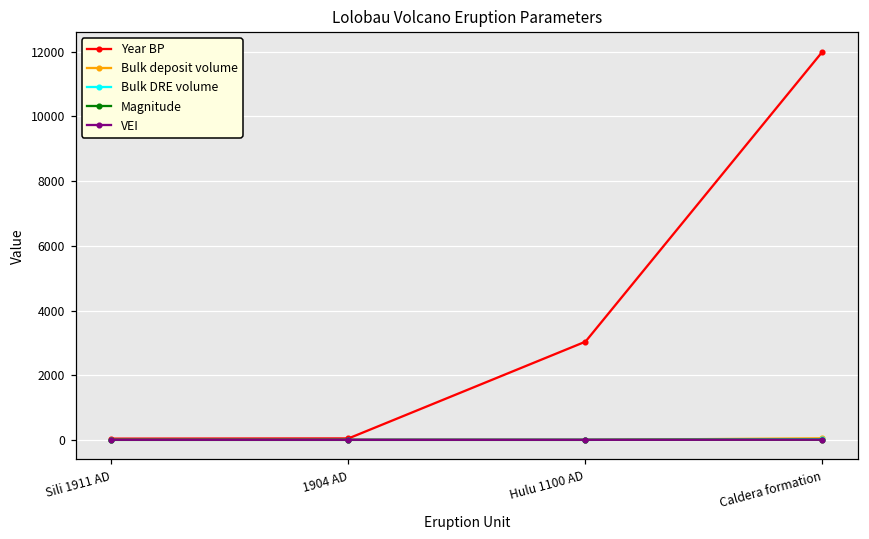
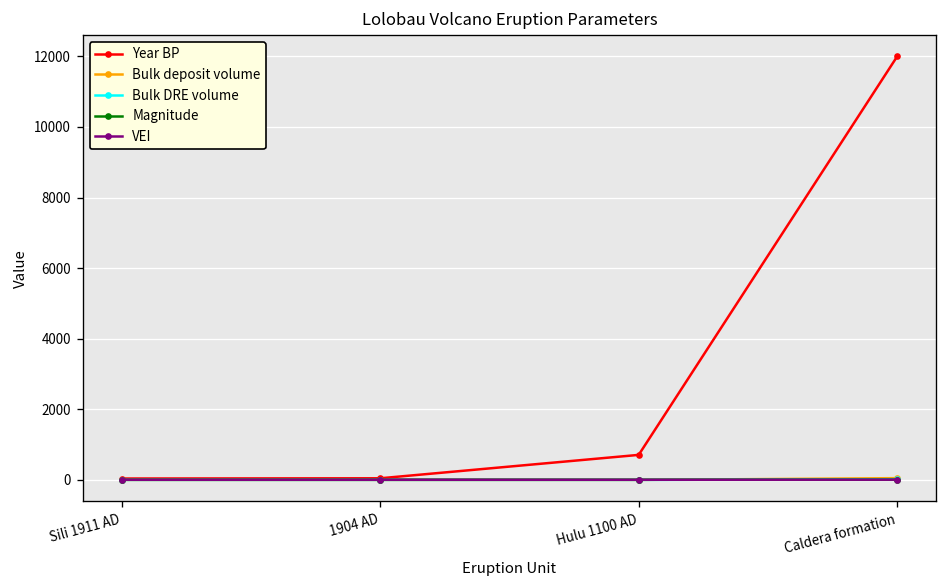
  {
    "Year BP": {
-     "Hulu 1100 AD": 3000,
+     "Hulu 1100 AD": 700,
      "Caldera formation": 12000
    }
  }
